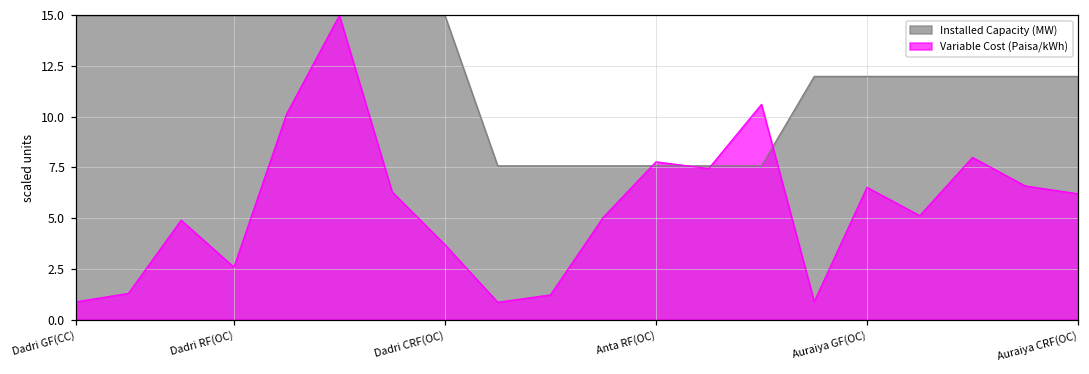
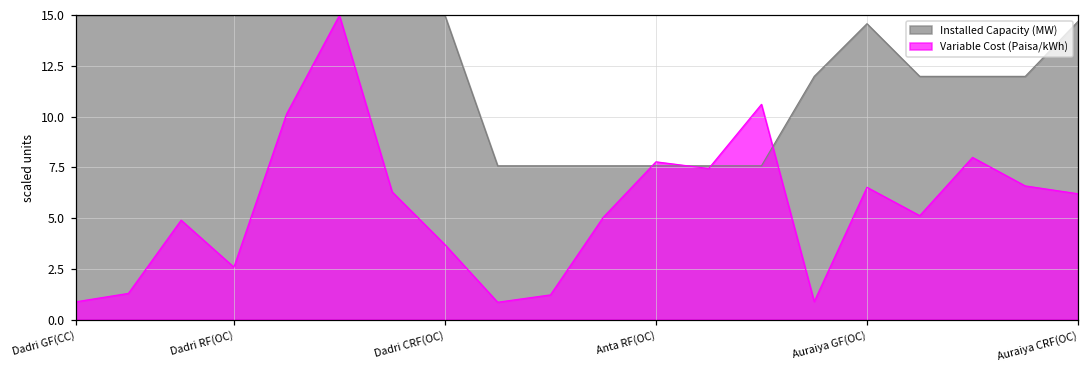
  {
    "Installed Capacity (MW)": {
      "Dadri GF(CC)": 15.0,
      "Dadri RF(OC)": 15.0,
      "Dadri CRF(OC)": 15.0,
      "Anta RF(OC)": 7.6,
-     "Auraiya GF(OC)": 12.0,
-     "Auraiya CRF(OC)": 12.0
+     "Auraiya GF(OC)": 14.6,
+     "Auraiya CRF(OC)": 14.7
    },
    "Variable Cost (Paisa/kWh)": {
      "Dadri GF(CC)": 0.9,
      "Dadri RF(OC)": 2.6,
      "Dadri CRF(OC)": 3.7,
      "Anta RF(OC)": 7.8,
      "Auraiya GF(OC)": 6.5,
      "Auraiya CRF(OC)": 6.2
    }
  }
